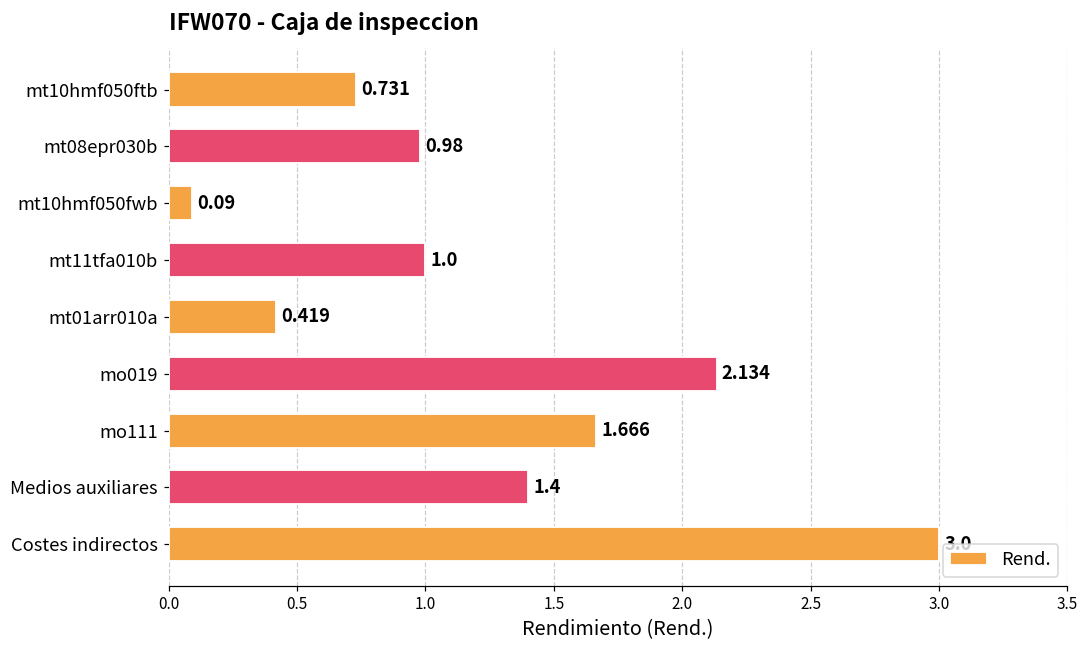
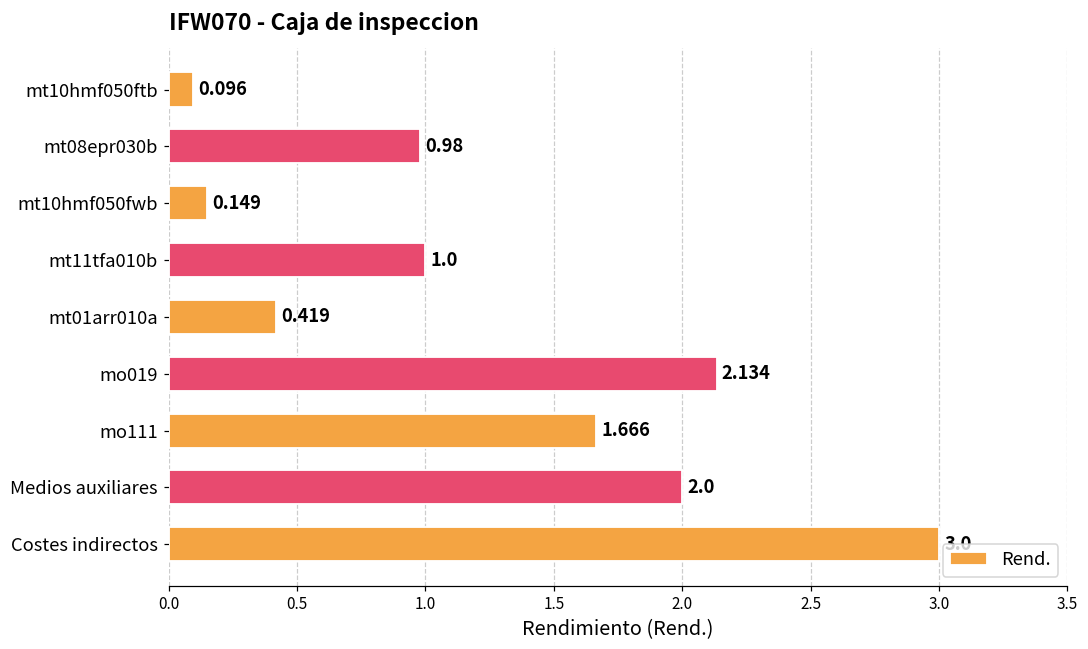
  {
-   "mt10hmf050ftb": 0.731,
+   "mt10hmf050ftb": 0.096,
    "mt08epr030b": 0.98,
-   "mt10hmf050fwb": 0.09,
+   "mt10hmf050fwb": 0.149,
    "mt11tfa010b": 1.0,
    "mt01arr010a": 0.419,
    "mo019": 2.134,
    "mo111": 1.666,
-   "Medios auxiliares": 1.4
+   "Medios auxiliares": 2.0
  }
